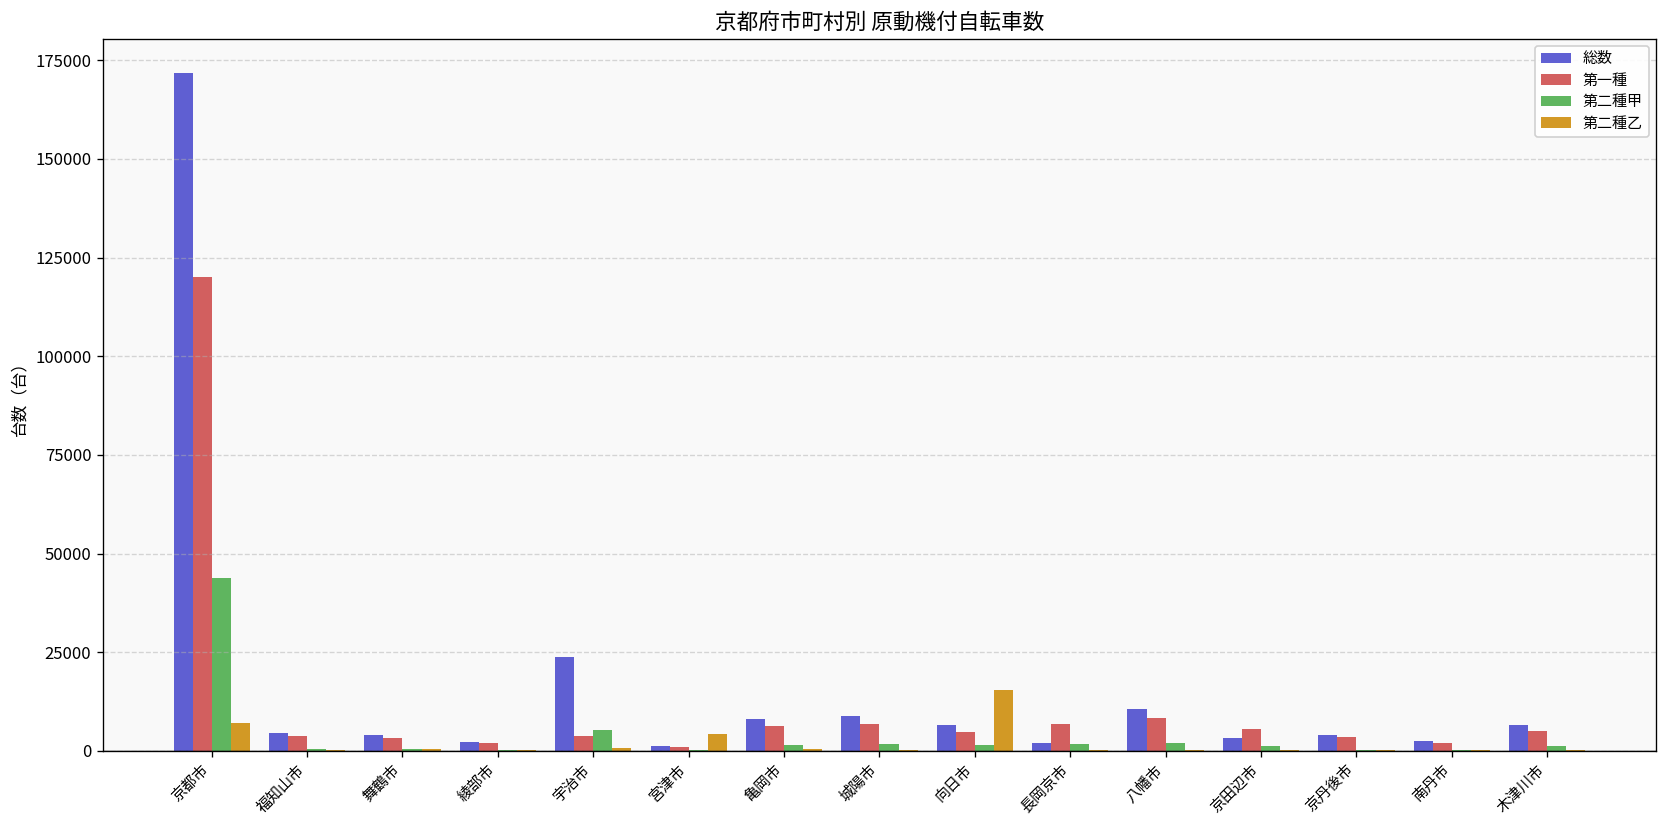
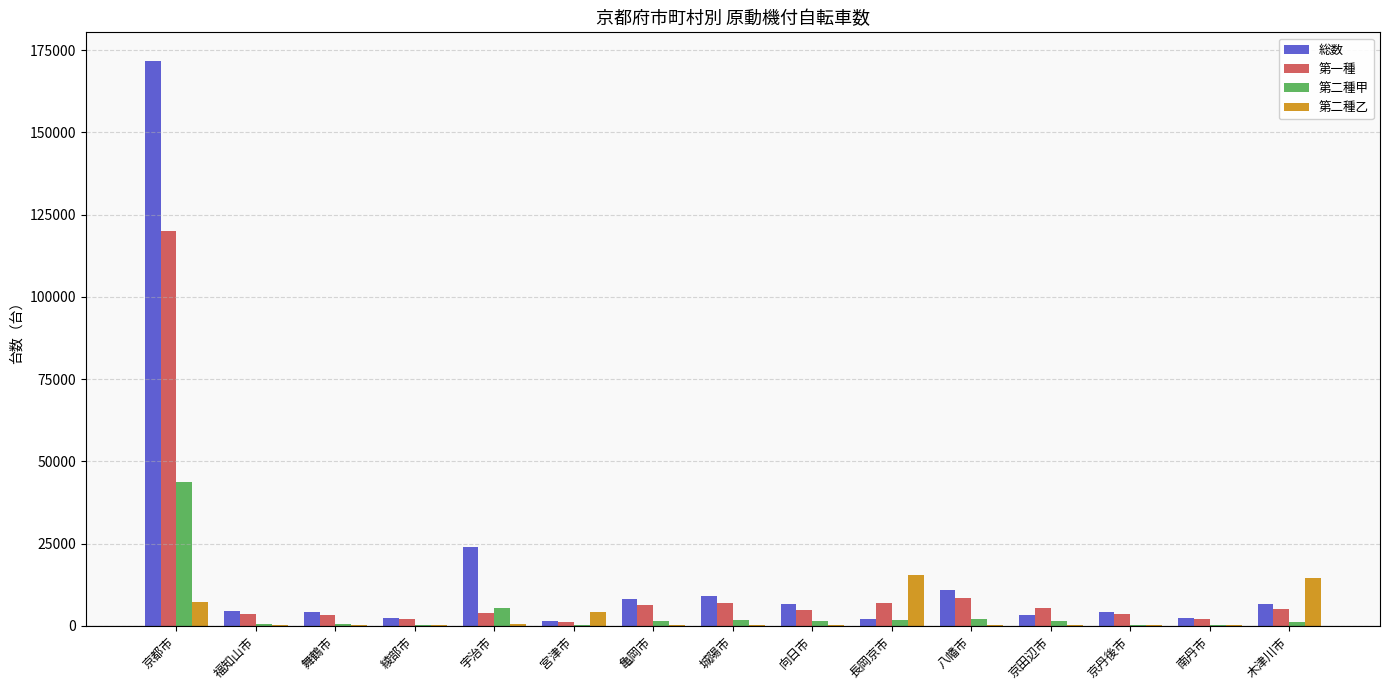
  {
    "総数": {
      "京都市": 172000,
      "福知山市": 4000,
      "舞鶴市": 4000,
      "綾部市": 2000,
      "宇治市": 24000,
      "宮津市": 1000,
      "亀岡市": 8000,
      "城陽市": 9000,
      "向日市": 7000,
      "長岡京市": 2000,
      "八幡市": 11000,
      "京田辺市": 3000,
      "京丹後市": 4000,
      "南丹市": 2000,
      "木津川市": 7000
    },
    "第一種": {
      "京都市": 120000,
      "福知山市": 4000,
      "舞鶴市": 3000,
      "綾部市": 2000,
      "宇治市": 4000,
      "宮津市": 1000,
      "亀岡市": 6000,
      "城陽市": 7000,
      "向日市": 5000,
      "長岡京市": 7000,
      "八幡市": 8000,
      "京田辺市": 6000,
      "京丹後市": 3000,
      "南丹市": 2000,
      "木津川市": 5000
    },
    "第二種甲": {
      "京都市": 44000,
      "宇治市": 5000,
      "亀岡市": 1000,
      "城陽市": 2000,
      "向日市": 2000,
      "長岡京市": 2000,
      "八幡市": 2000,
      "京田辺市": 1000,
      "木津川市": 1000
    },
    "第二種乙": {
      "京都市": 7000,
      "宮津市": 4000,
-     "向日市": 15000,
-     "長岡京市": 0,
-     "木津川市": 0
+     "向日市": 0,
+     "長岡京市": 16000,
+     "木津川市": 15000
    }
  }
